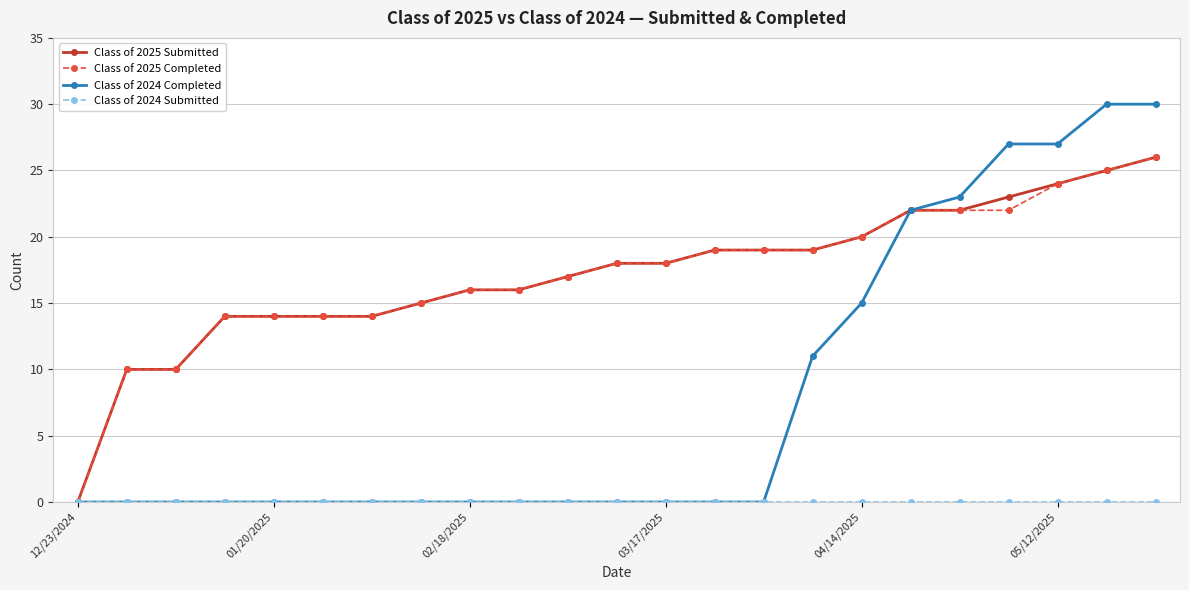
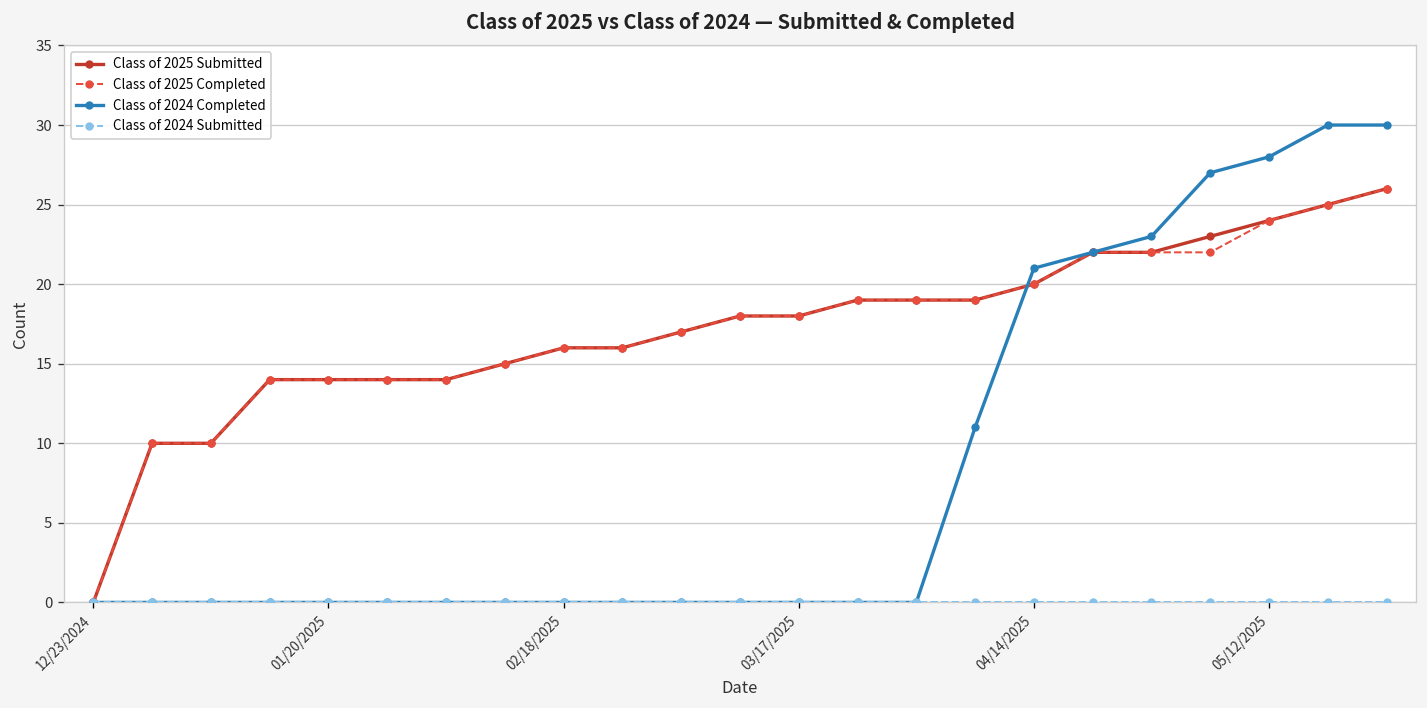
  {
    "Class of 2024 Completed": {
-     "04/14/2025": 15,
-     "05/12/2025": 27
+     "04/14/2025": 21,
+     "05/12/2025": 28
    },
    "Class of 2024 Submitted": {
      "04/14/2025": 0,
      "05/12/2025": 0
    }
  }
